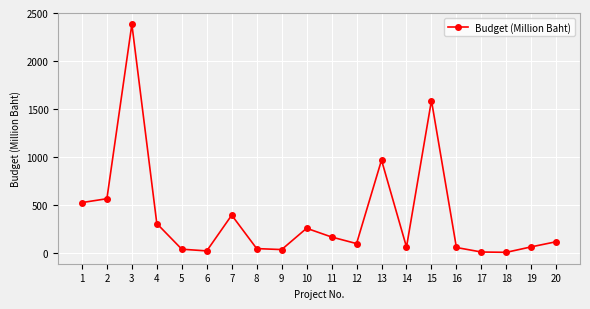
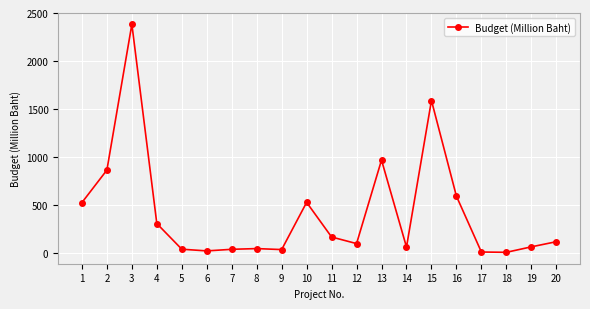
  {
    "1": 500,
-   "2": 600,
+   "2": 900,
    "3": 2400,
    "4": 300,
    "5": 0,
    "6": 0,
-   "7": 400,
+   "7": 0,
    "8": 0,
    "9": 0,
-   "10": 300,
+   "10": 500,
    "11": 200,
    "12": 100,
    "13": 1000,
    "14": 100,
    "15": 1600,
-   "16": 100,
+   "16": 600,
    "17": 0,
    "18": 0,
    "19": 100,
    "20": 100
  }
